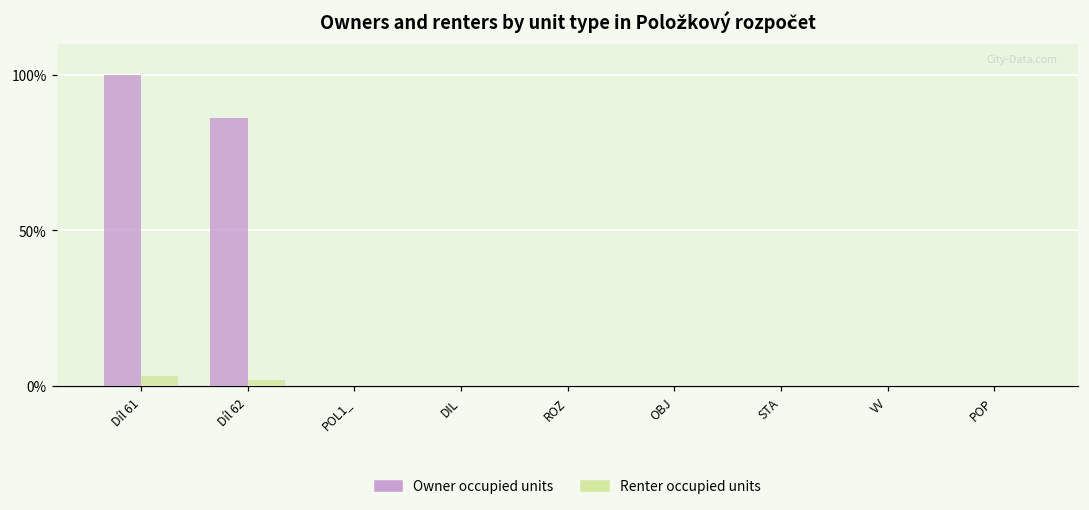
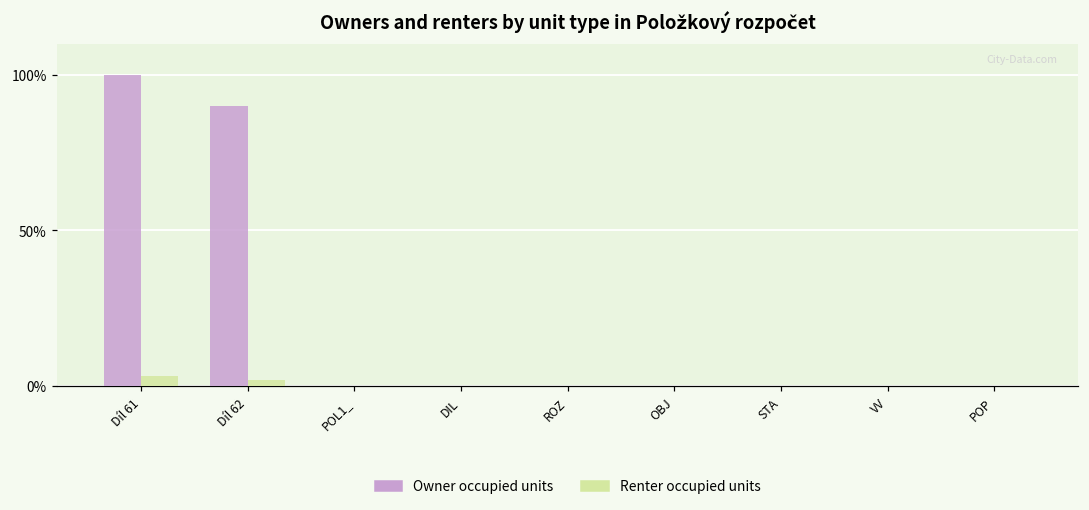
  {
    "Owner occupied units": {
      "Díl 61": "100%",
-     "Díl 62": "86%",
+     "Díl 62": "90%",
      "POL1_": "0%",
      "DIL": "0%",
      "ROZ": "0%",
      "OBJ": "0%",
      "STA": "0%",
      "VV": "0%",
      "POP": "0%"
    },
    "Renter occupied units": {
      "Díl 61": "3%",
      "Díl 62": "2%",
      "POL1_": "0%",
      "DIL": "0%",
      "ROZ": "0%",
      "OBJ": "0%",
      "STA": "0%",
      "VV": "0%",
      "POP": "0%"
    }
  }
